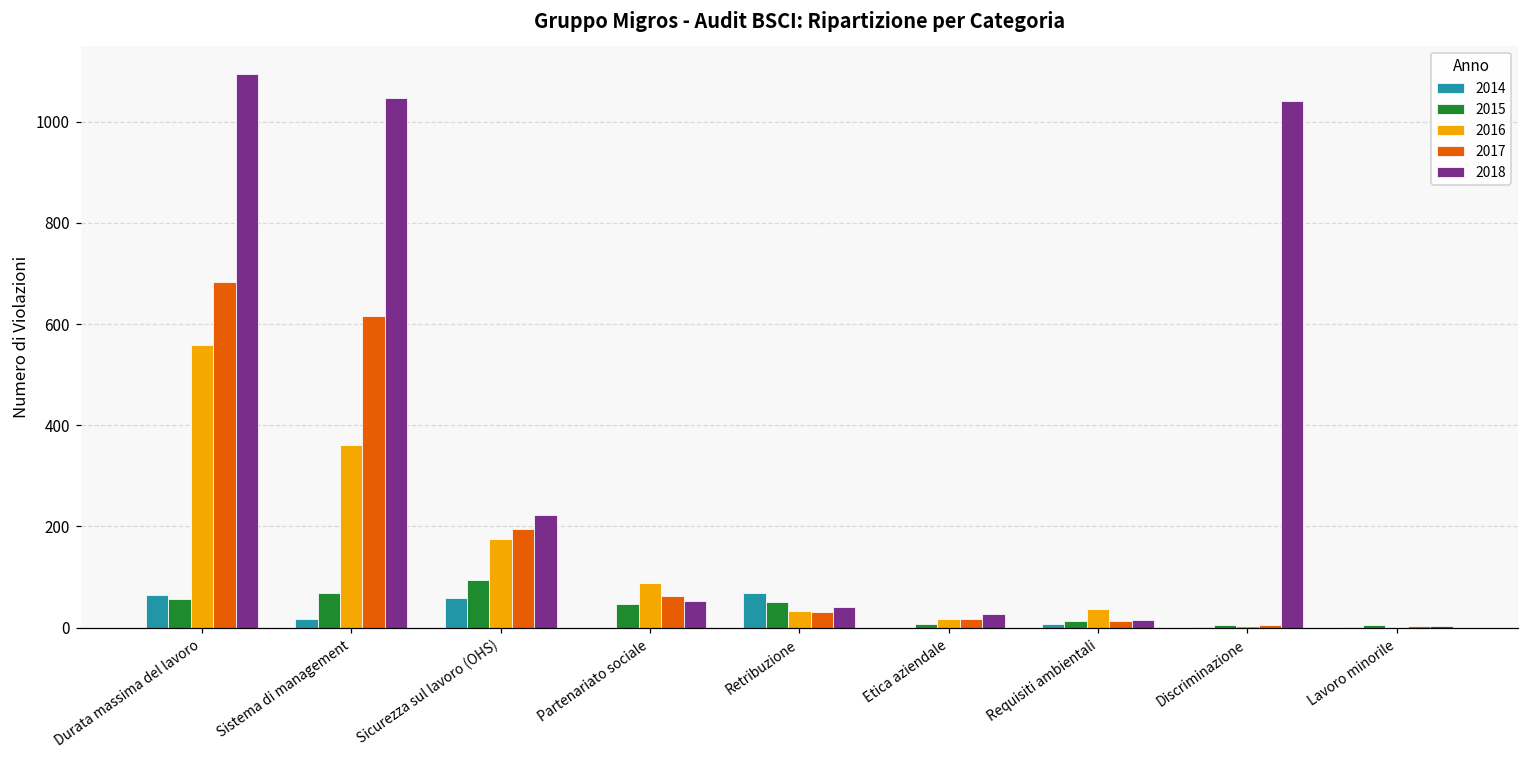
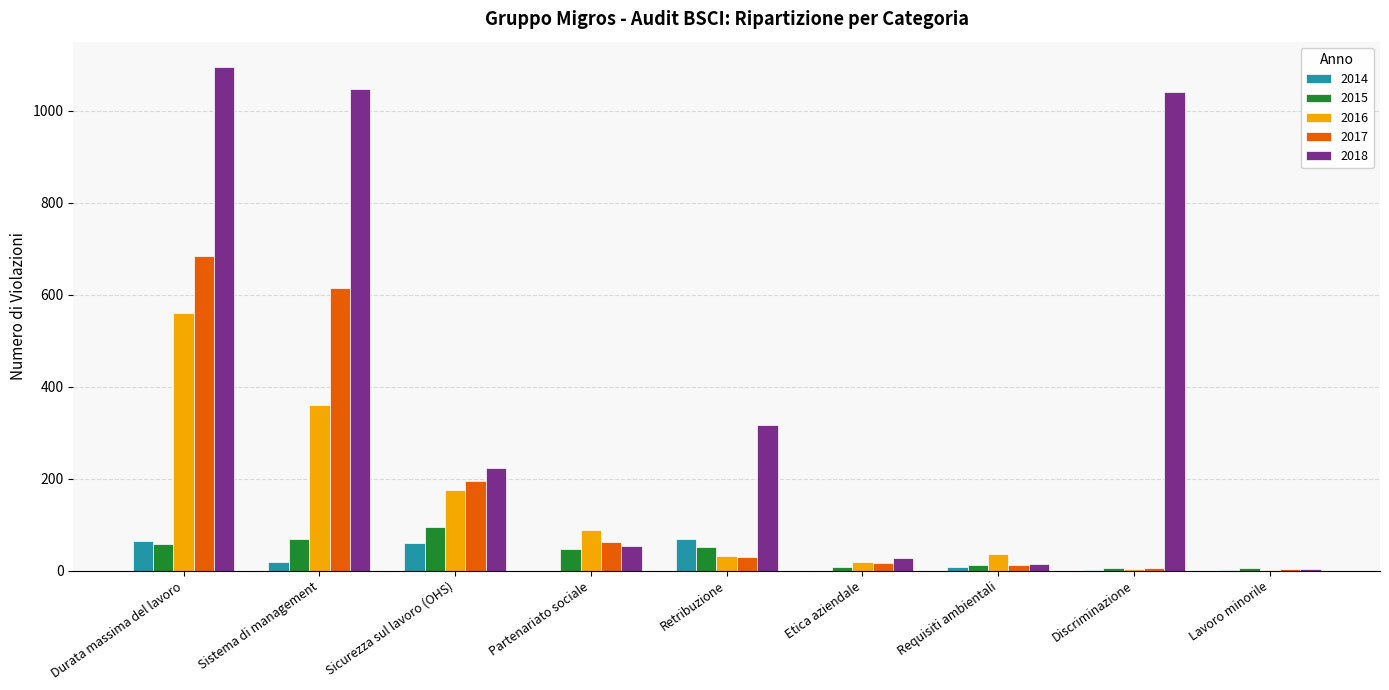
  {
    "2014": {
      "Durata massima del lavoro": 70,
      "Sistema di management": 20,
      "Sicurezza sul lavoro (OHS)": 60,
      "Partenariato sociale": 0,
      "Retribuzione": 70,
      "Etica aziendale": 0,
      "Requisiti ambientali": 10
    },
    "2015": {
      "Durata massima del lavoro": 60,
      "Sistema di management": 70,
      "Sicurezza sul lavoro (OHS)": 100,
      "Partenariato sociale": 50,
      "Retribuzione": 50,
      "Etica aziendale": 10,
      "Requisiti ambientali": 10,
      "Discriminazione": 10
    },
    "2016": {
      "Durata massima del lavoro": 560,
      "Sistema di management": 360,
      "Sicurezza sul lavoro (OHS)": 180,
      "Partenariato sociale": 90,
      "Retribuzione": 30,
      "Etica aziendale": 20,
      "Requisiti ambientali": 40
    },
    "2017": {
      "Durata massima del lavoro": 680,
      "Sistema di management": 620,
      "Sicurezza sul lavoro (OHS)": 190,
      "Partenariato sociale": 60,
      "Retribuzione": 30,
      "Etica aziendale": 20,
      "Requisiti ambientali": 10
    },
    "2018": {
      "Durata massima del lavoro": 1100,
      "Sistema di management": 1050,
      "Sicurezza sul lavoro (OHS)": 220,
      "Partenariato sociale": 50,
-     "Retribuzione": 40,
+     "Retribuzione": 320,
      "Etica aziendale": 30,
      "Requisiti ambientali": 20,
      "Discriminazione": 1040
    }
  }
